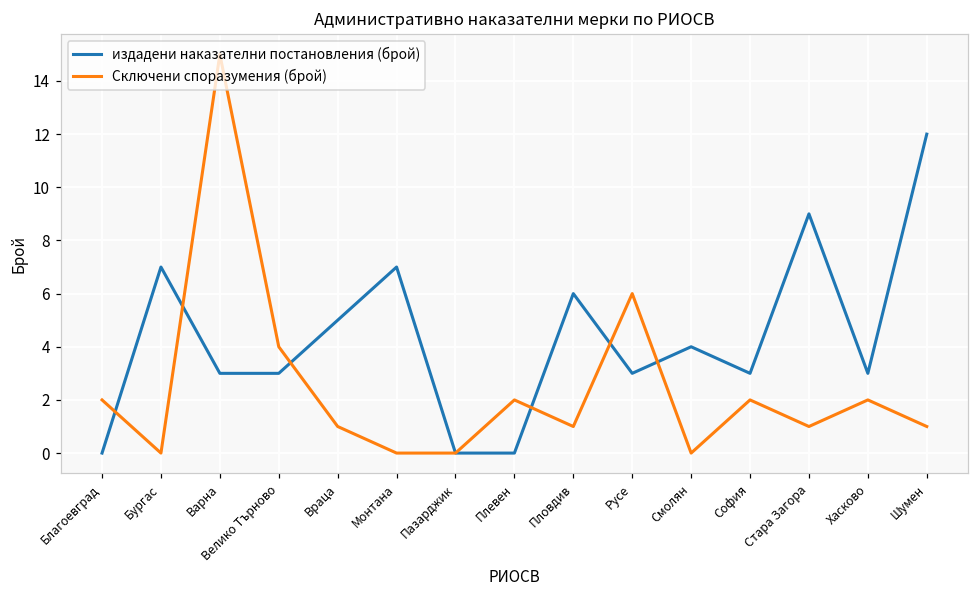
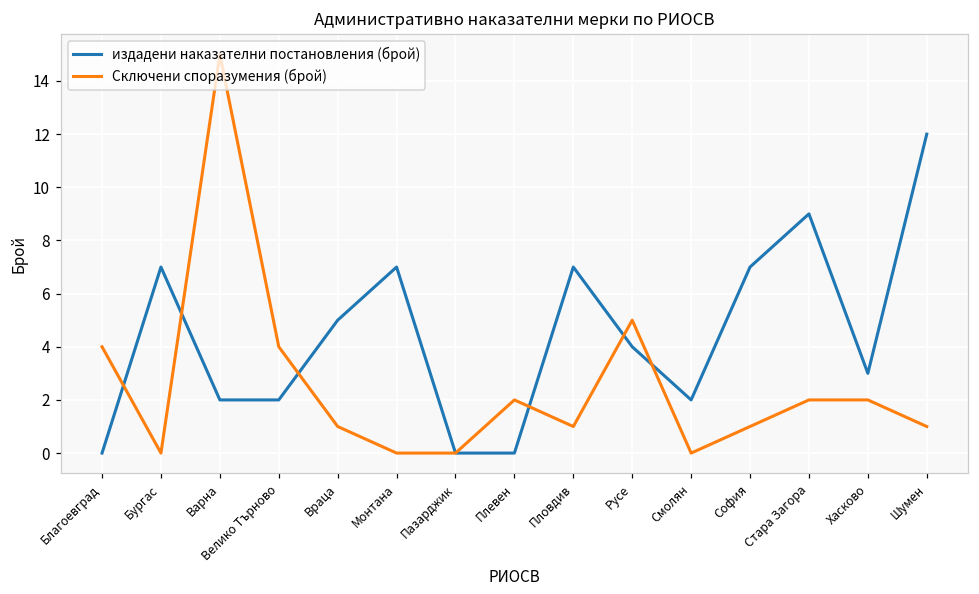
  {
    "издадени наказателни постановления (брой)": {
      "Благоевград": 0,
      "Бургас": 7,
-     "Варна": 3,
-     "Велико Търново": 3,
+     "Варна": 2,
+     "Велико Търново": 2,
      "Враца": 5,
      "Монтана": 7,
      "Плевен": 0,
-     "Пловдив": 6,
-     "Русе": 3,
-     "Смолян": 4,
-     "София": 3,
+     "Пловдив": 7,
+     "Русе": 4,
+     "Смолян": 2,
+     "София": 7,
      "Стара Загора": 9,
      "Хасково": 3,
      "Шумен": 12
    },
    "Сключени споразумения (брой)": {
-     "Благоевград": 2,
+     "Благоевград": 4,
      "Бургас": 0,
      "Велико Търново": 4,
      "Враца": 1,
      "Монтана": 0,
      "Плевен": 2,
      "Пловдив": 1,
-     "Русе": 6,
+     "Русе": 5,
      "Смолян": 0,
-     "София": 2,
-     "Стара Загора": 1,
+     "София": 1,
+     "Стара Загора": 2,
      "Хасково": 2,
      "Шумен": 1
    }
  }
